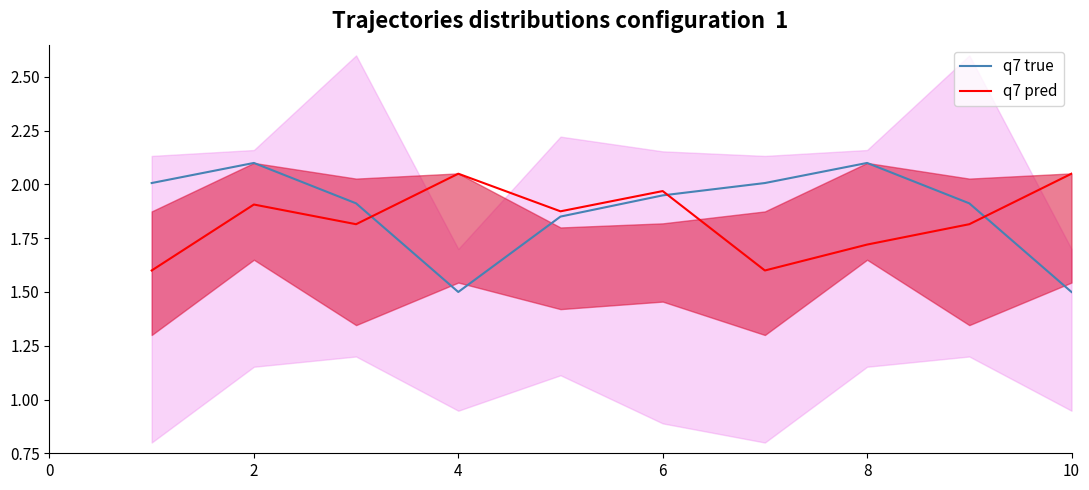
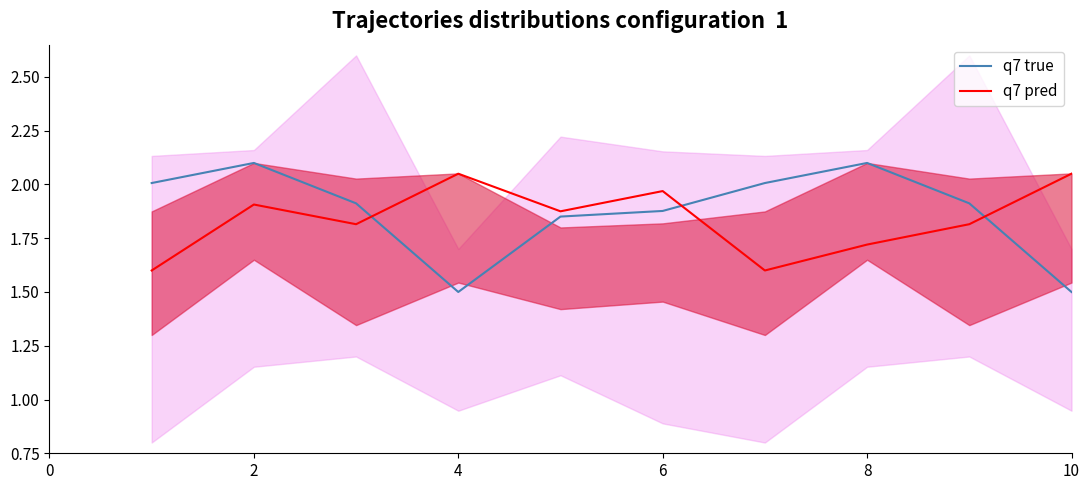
  {
    "q7 true": {
      "4": 1.50,
-     "6": 1.95,
+     "6": 1.88,
      "10": 1.50
    },
    "q7 pred": {
      "2": 1.91,
      "6": 1.97,
      "8": 1.72
    }
  }
